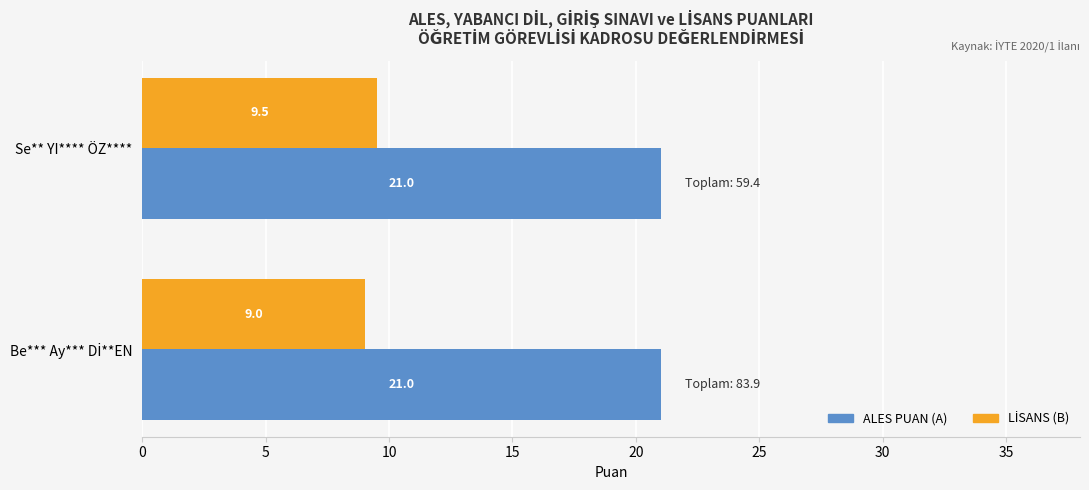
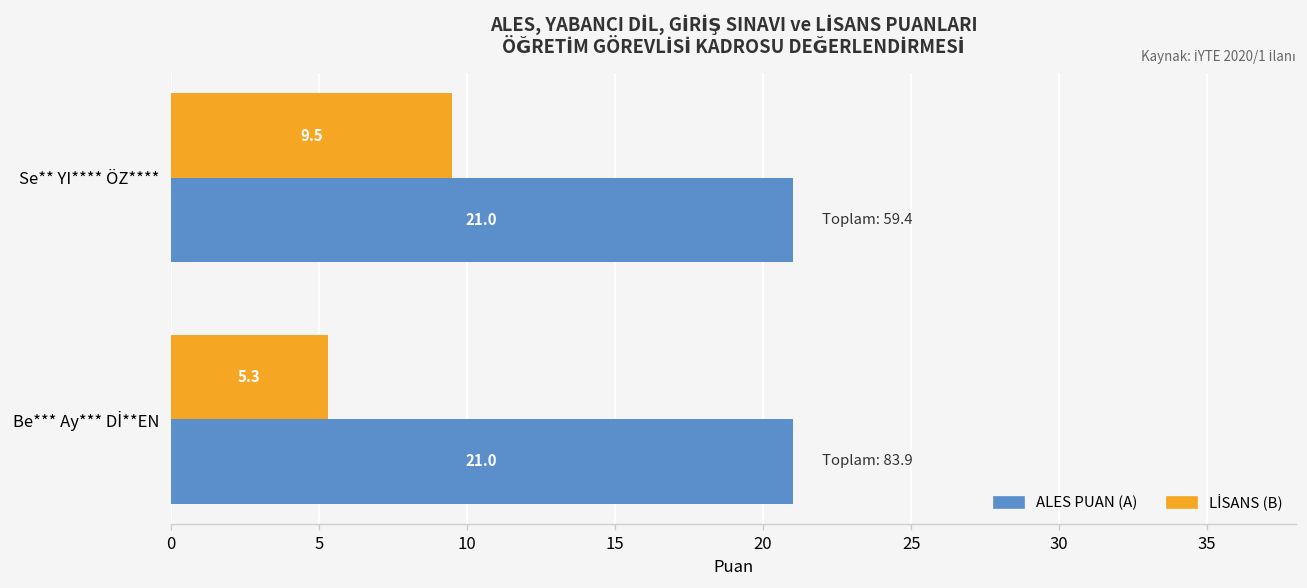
  {
    "ALES PUAN (A)": {
      "Se** YI**** ÖZ****": 21.0,
      "Be*** Ay*** Dİ**EN": 21.0
    },
    "LİSANS (B)": {
      "Se** YI**** ÖZ****": 9.5,
-     "Be*** Ay*** Dİ**EN": 9.0
+     "Be*** Ay*** Dİ**EN": 5.3
    }
  }
